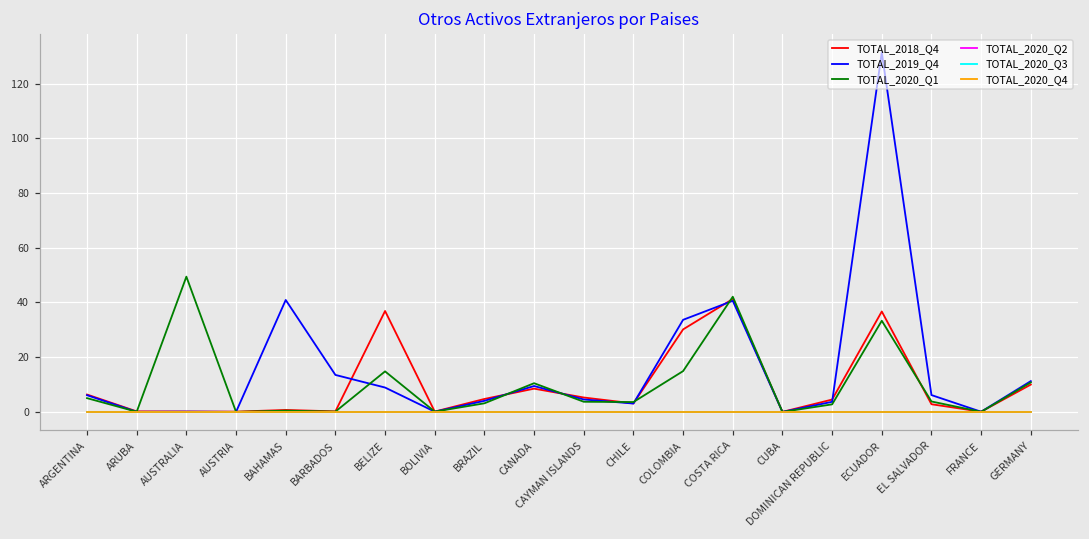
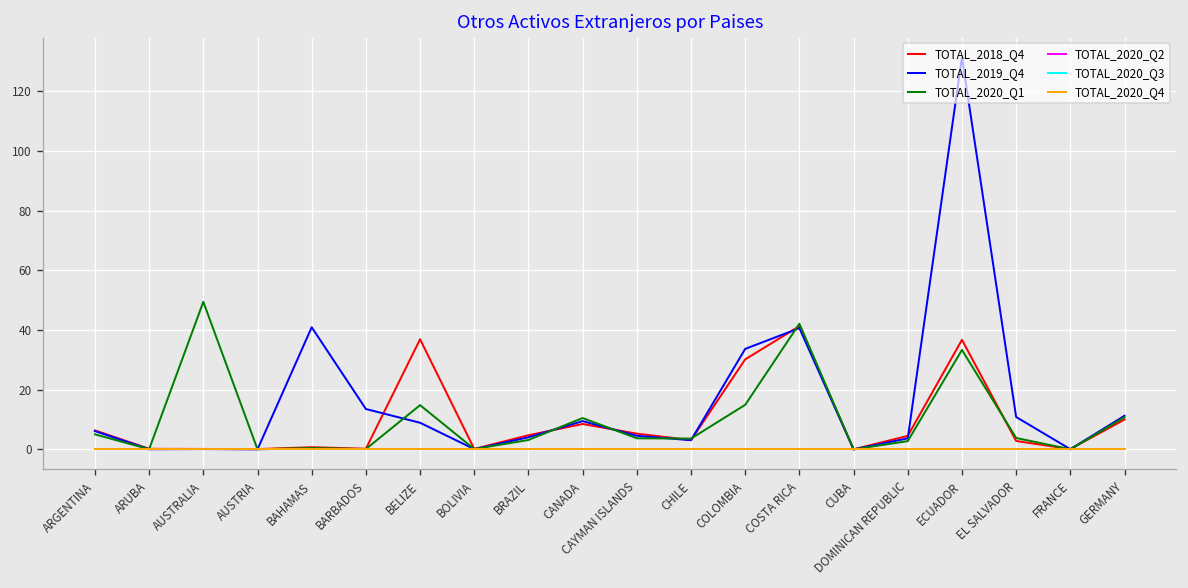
  {
    "TOTAL_2018_Q4": {
      "BELIZE": 37,
      "COLOMBIA": 30,
      "ECUADOR": 37
    },
    "TOTAL_2019_Q4": {
      "BAHAMAS": 41,
      "BARBADOS": 14,
      "BELIZE": 9,
      "COLOMBIA": 34,
-     "EL SALVADOR": 6
+     "EL SALVADOR": 11
    },
    "TOTAL_2020_Q1": {
      "ARGENTINA": 5,
      "AUSTRALIA": 49,
      "BELIZE": 15,
      "COLOMBIA": 15,
      "ECUADOR": 33
    },
    "TOTAL_2020_Q4": {
      "ARGENTINA": 0,
      "BELIZE": 0,
      "BRAZIL": 0,
      "CANADA": 0,
      "CAYMAN ISLANDS": 0,
      "CHILE": 0,
      "COLOMBIA": 0,
      "COSTA RICA": 0,
      "DOMINICAN REPUBLIC": 0,
      "ECUADOR": 0,
      "EL SALVADOR": 0,
      "GERMANY": 0
    }
  }
